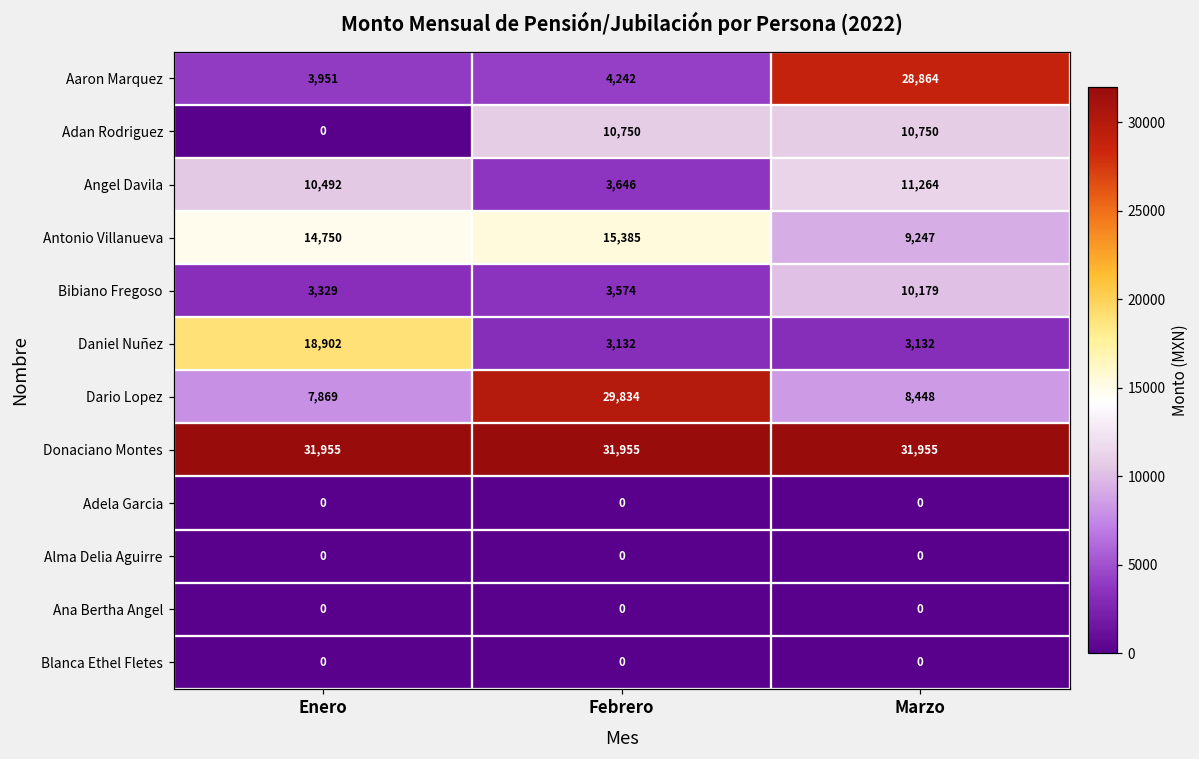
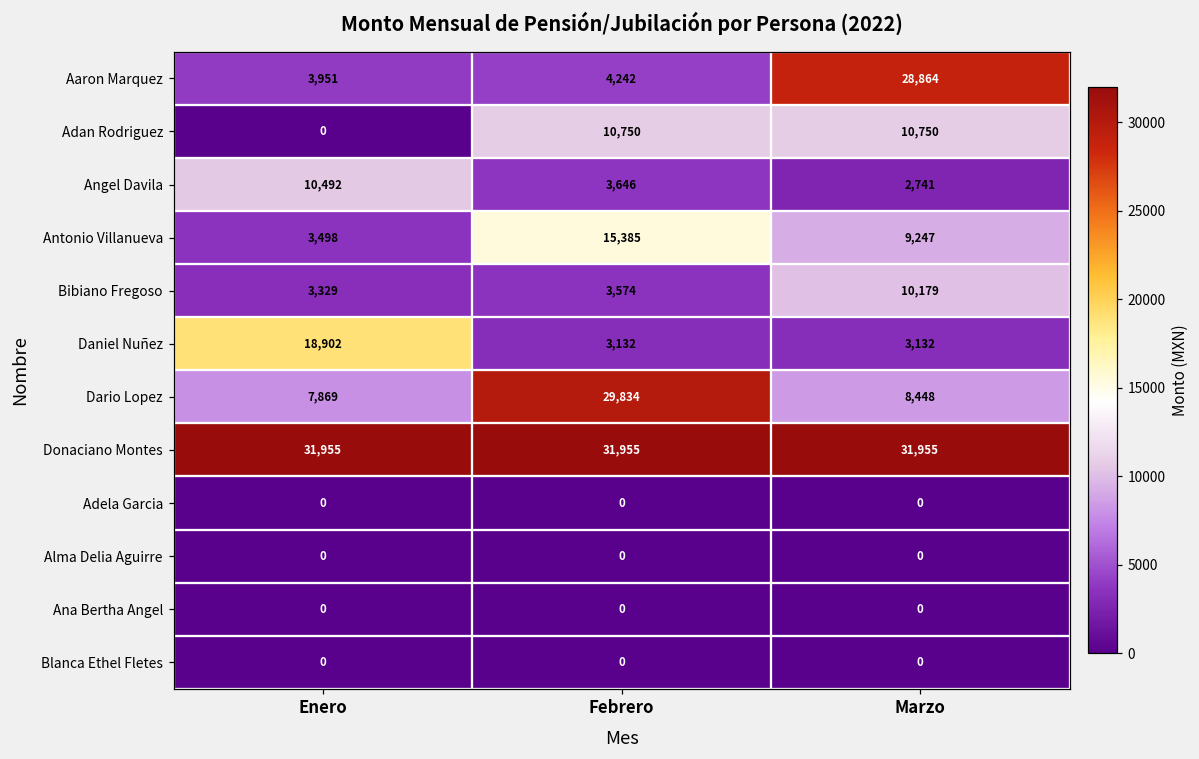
  {
    "Aaron Marquez": {
      "Enero": "3,951",
      "Febrero": "4,242",
      "Marzo": "28,864"
    },
    "Adan Rodriguez": {
      "Enero": "0",
      "Febrero": "10,750",
      "Marzo": "10,750"
    },
    "Angel Davila": {
      "Enero": "10,492",
      "Febrero": "3,646",
-     "Marzo": "11,264"
+     "Marzo": "2,741"
    },
    "Antonio Villanueva": {
-     "Enero": "14,750",
+     "Enero": "3,498",
      "Febrero": "15,385",
      "Marzo": "9,247"
    },
    "Bibiano Fregoso": {
      "Enero": "3,329",
      "Febrero": "3,574",
      "Marzo": "10,179"
    },
    "Daniel Nuñez": {
      "Enero": "18,902",
      "Febrero": "3,132",
      "Marzo": "3,132"
    },
    "Dario Lopez": {
      "Enero": "7,869",
      "Febrero": "29,834",
      "Marzo": "8,448"
    },
    "Donaciano Montes": {
      "Enero": "31,955",
      "Febrero": "31,955",
      "Marzo": "31,955"
    },
    "Adela Garcia": {
      "Enero": "0",
      "Febrero": "0",
      "Marzo": "0"
    },
    "Alma Delia Aguirre": {
      "Enero": "0",
      "Febrero": "0",
      "Marzo": "0"
    },
    "Ana Bertha Angel": {
      "Enero": "0",
      "Febrero": "0",
      "Marzo": "0"
    },
    "Blanca Ethel Fletes": {
      "Enero": "0",
      "Febrero": "0",
      "Marzo": "0"
    }
  }
